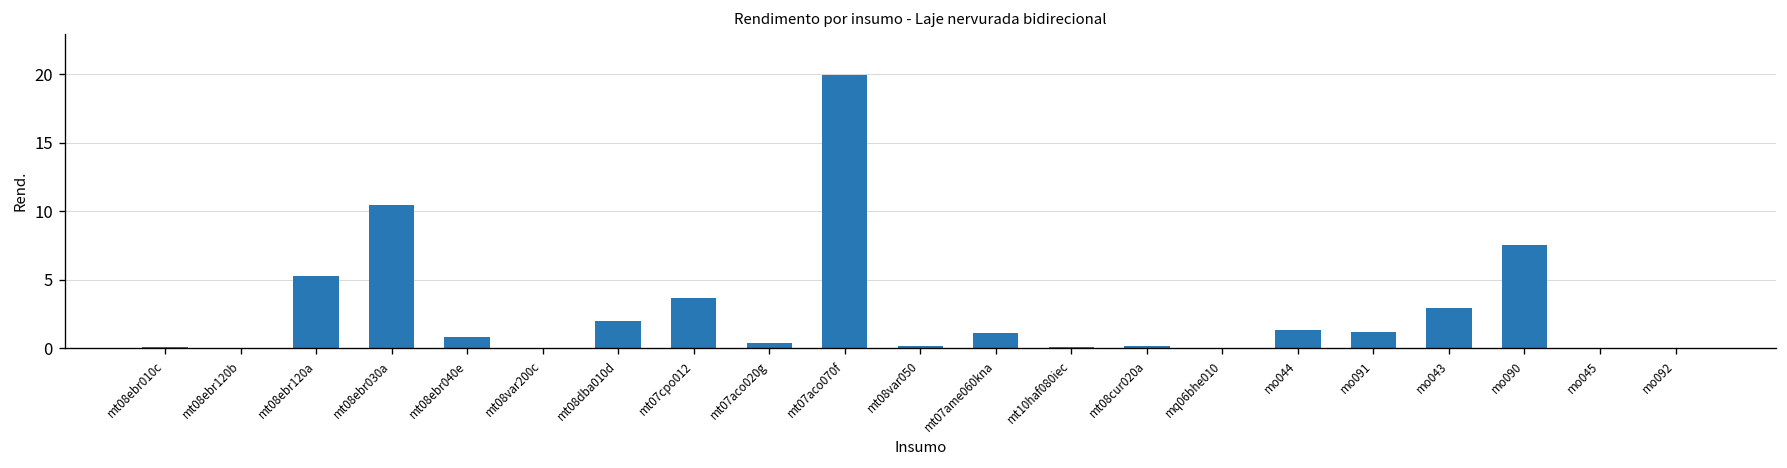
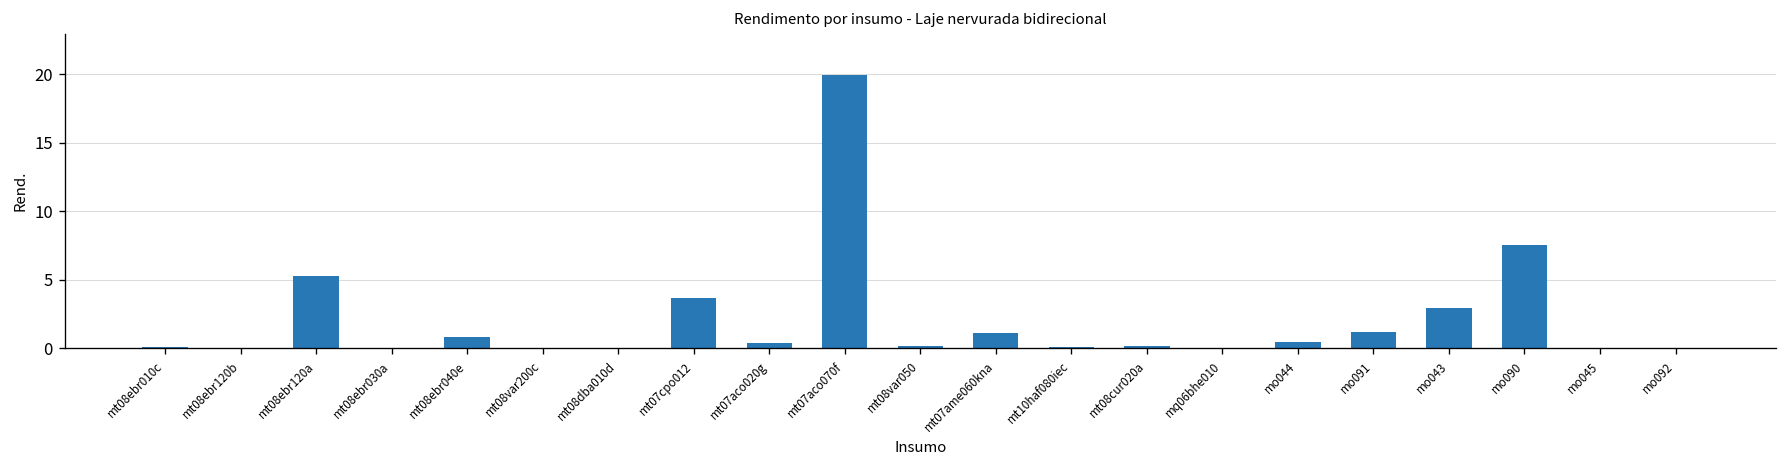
  {
    "mt08ebr120a": 5.3,
-   "mt08ebr030a": 10.5,
+   "mt08ebr030a": 0.0,
    "mt08ebr040e": 0.8,
-   "mt08dba010d": 2.0,
+   "mt08dba010d": 0.0,
    "mt07cpo012": 3.7,
    "mt07aco020g": 0.4,
    "mt07aco070f": 20.0,
    "mt07ame060kna": 1.1,
-   "mo044": 1.4,
+   "mo044": 0.5,
    "mo091": 1.2,
    "mo043": 3.0,
    "mo090": 7.5
  }
